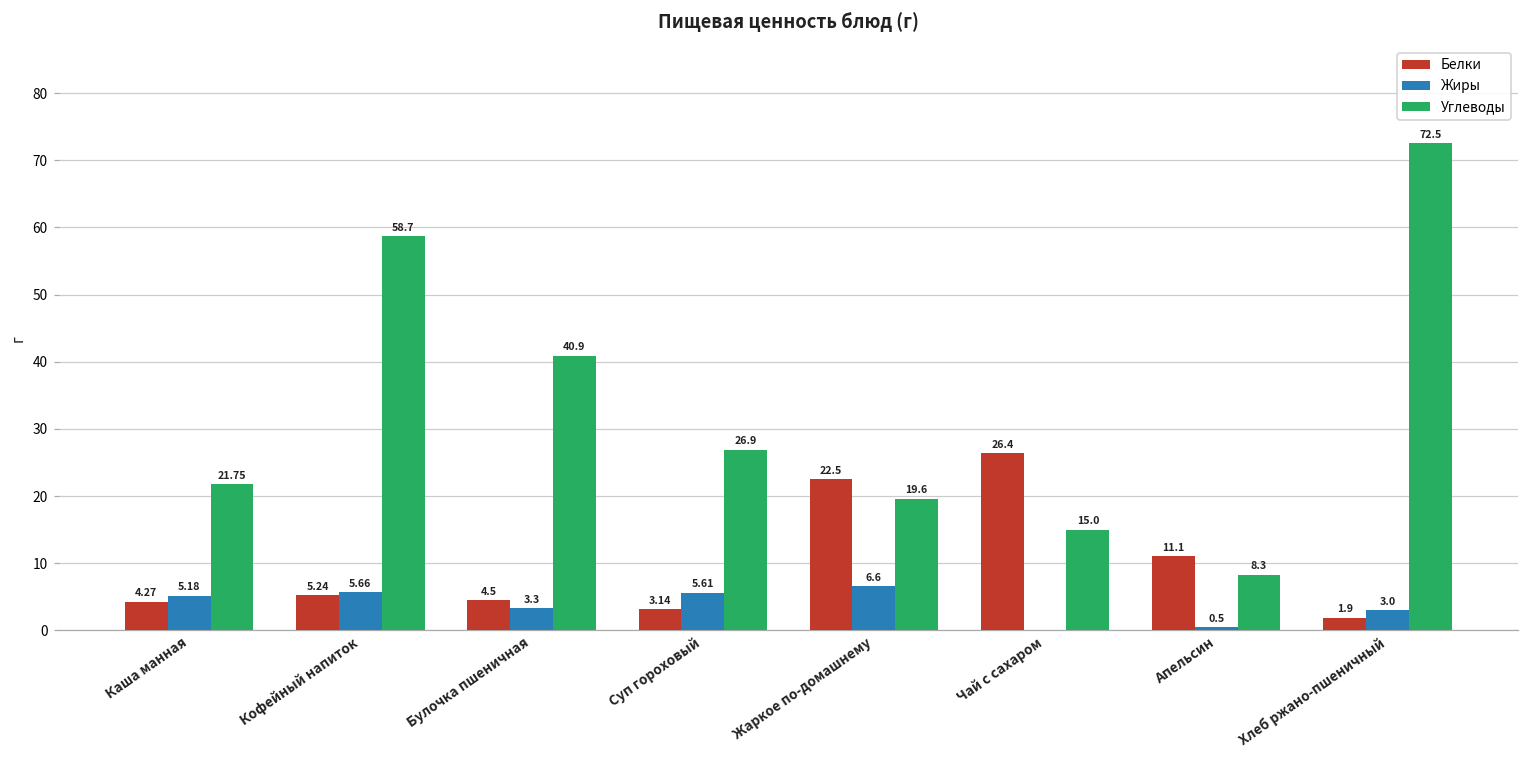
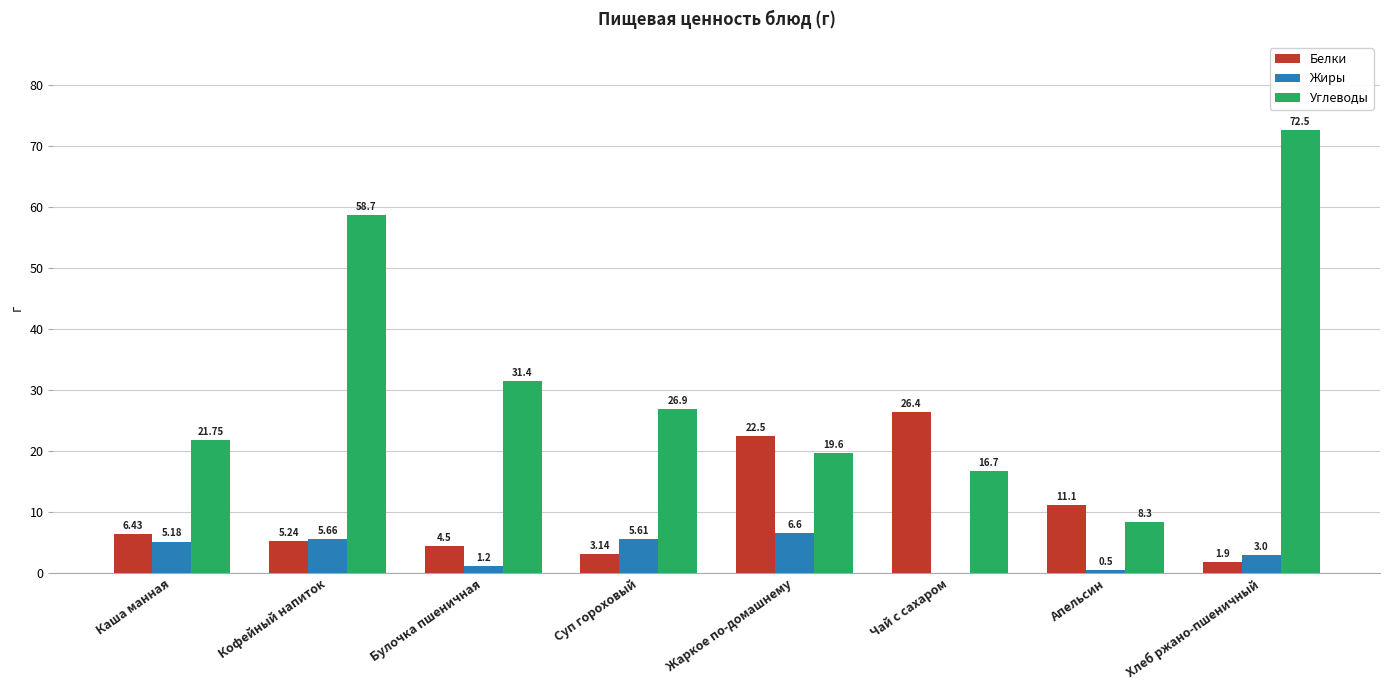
  {
    "Белки": {
-     "Каша манная": 4.27,
+     "Каша манная": 6.43,
      "Кофейный напиток": 5.24,
      "Булочка пшеничная": 4.5,
      "Суп гороховый": 3.14,
      "Жаркое по-домашнему": 22.5,
      "Чай с сахаром": 26.4,
      "Апельсин": 11.1,
      "Хлеб ржано-пшеничный": 1.9
    },
    "Жиры": {
      "Каша манная": 5.18,
      "Кофейный напиток": 5.66,
-     "Булочка пшеничная": 3.3,
+     "Булочка пшеничная": 1.2,
      "Суп гороховый": 5.61,
      "Жаркое по-домашнему": 6.6,
      "Апельсин": 0.5,
      "Хлеб ржано-пшеничный": 3.0
    },
    "Углеводы": {
      "Каша манная": 21.75,
      "Кофейный напиток": 58.7,
-     "Булочка пшеничная": 40.9,
+     "Булочка пшеничная": 31.4,
      "Суп гороховый": 26.9,
      "Жаркое по-домашнему": 19.6,
-     "Чай с сахаром": 15.0,
+     "Чай с сахаром": 16.7,
      "Апельсин": 8.3,
      "Хлеб ржано-пшеничный": 72.5
    }
  }
